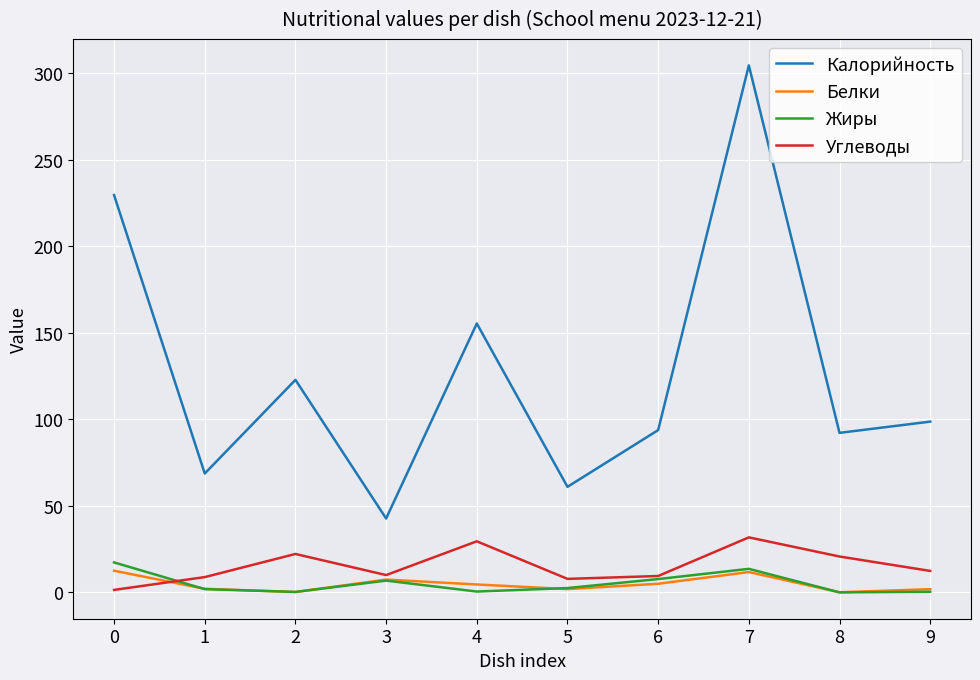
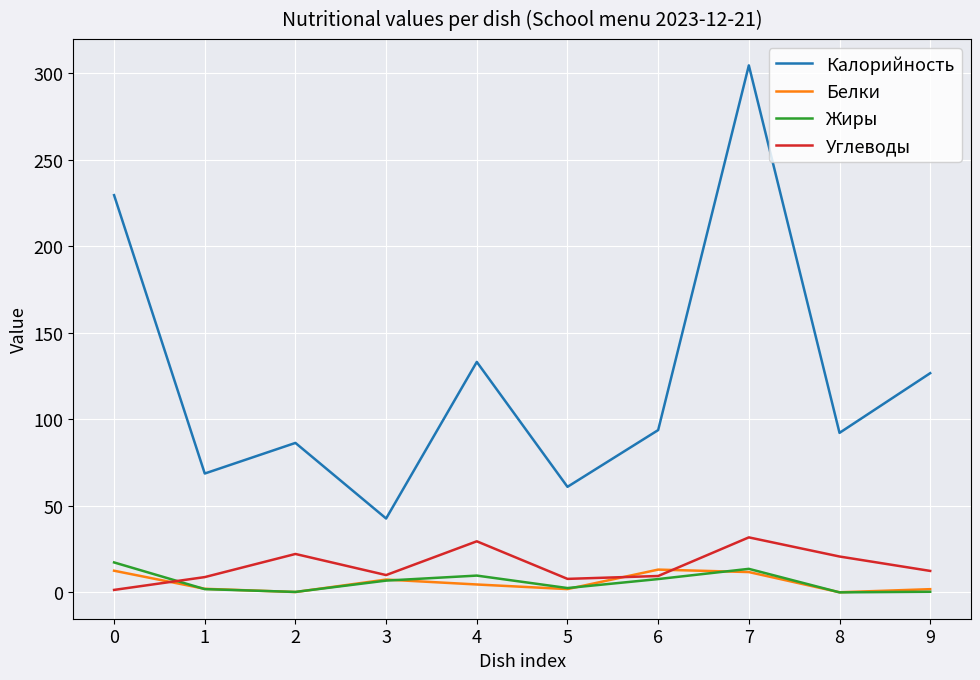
  {
    "Калорийность": {
      "0": 230,
      "1": 69,
-     "2": 123,
+     "2": 86,
      "3": 43,
-     "4": 155,
+     "4": 133,
      "5": 61,
      "6": 94,
      "7": 305,
      "8": 92,
-     "9": 99
+     "9": 127
    },
    "Белки": {
      "0": 13,
      "4": 5,
-     "6": 5,
+     "6": 13,
      "7": 12,
      "9": 2
    },
    "Жиры": {
      "0": 17,
-     "4": 0,
+     "4": 10,
      "6": 8,
      "7": 14,
      "9": 0
    },
    "Углеводы": {
      "0": 1,
      "1": 9,
      "2": 22,
      "3": 10,
      "4": 30,
      "5": 8,
      "6": 9,
      "7": 32,
      "8": 21,
      "9": 12
    }
  }
